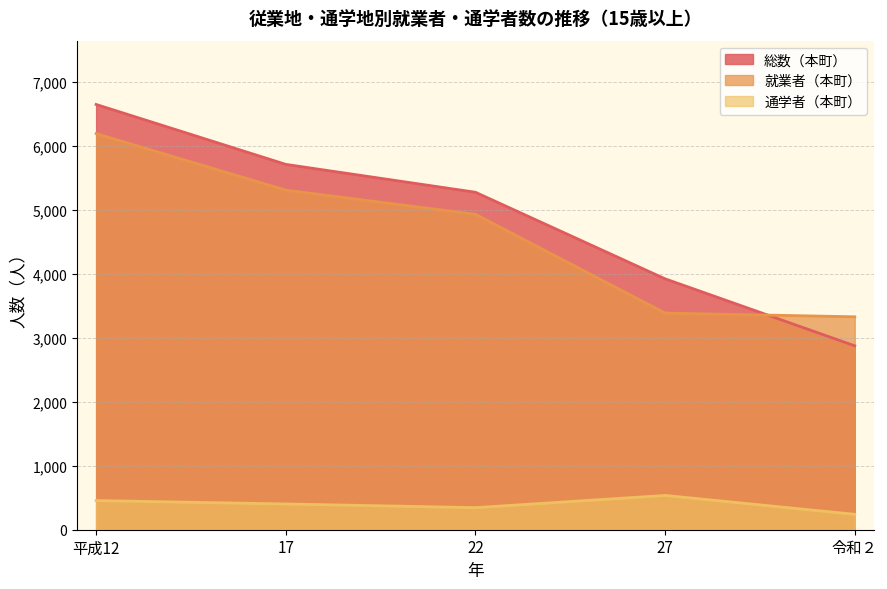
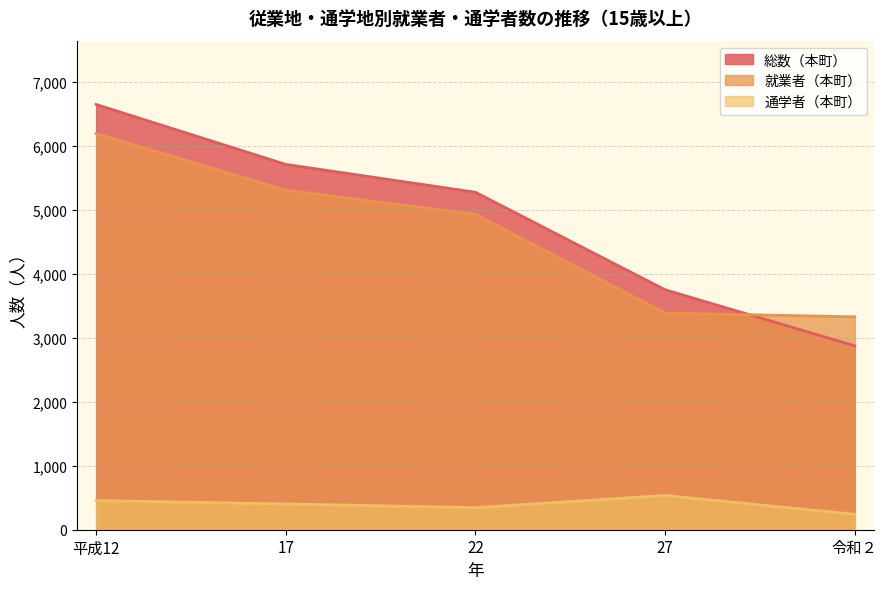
  {
    "総数（本町）": {
      "平成12": "6,700",
      "17": "5,700",
      "22": "5,300",
-     "27": "3,900",
+     "27": "3,800",
      "令和２": "2,900"
    }
  }
